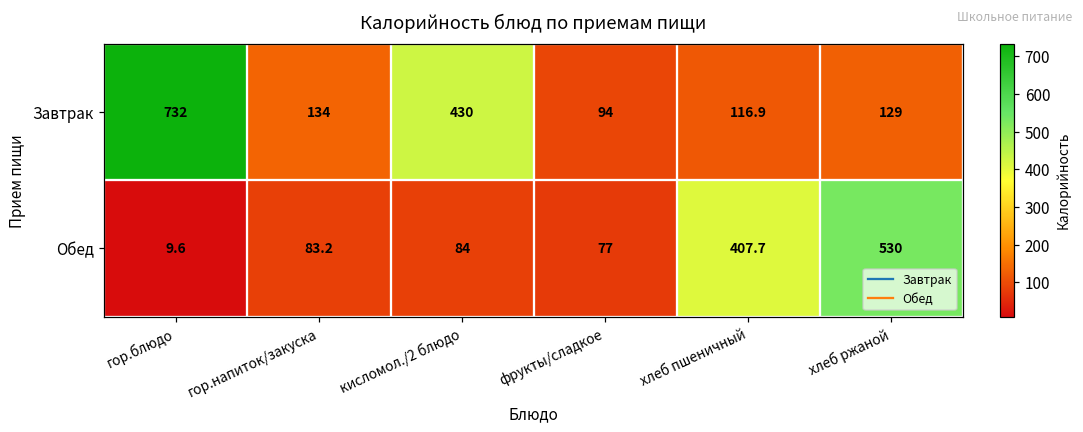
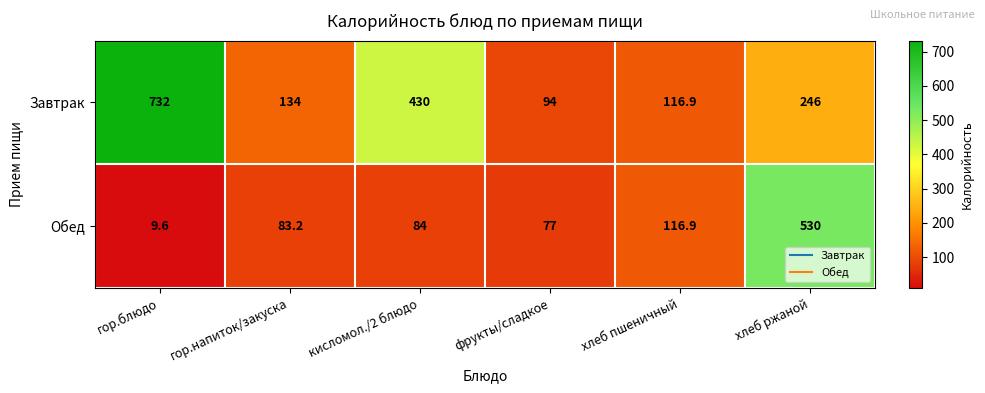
  {
    "Завтрак": {
      "гор.блюдо": 732,
      "гор.напиток/закуска": 134,
      "кисломол./2 блюдо": 430,
      "фрукты/сладкое": 94,
      "хлеб пшеничный": 116.9,
-     "хлеб ржаной": 129
+     "хлеб ржаной": 246
    },
    "Обед": {
      "гор.блюдо": 9.6,
      "гор.напиток/закуска": 83.2,
      "кисломол./2 блюдо": 84,
      "фрукты/сладкое": 77,
-     "хлеб пшеничный": 407.7,
+     "хлеб пшеничный": 116.9,
      "хлеб ржаной": 530
    }
  }
